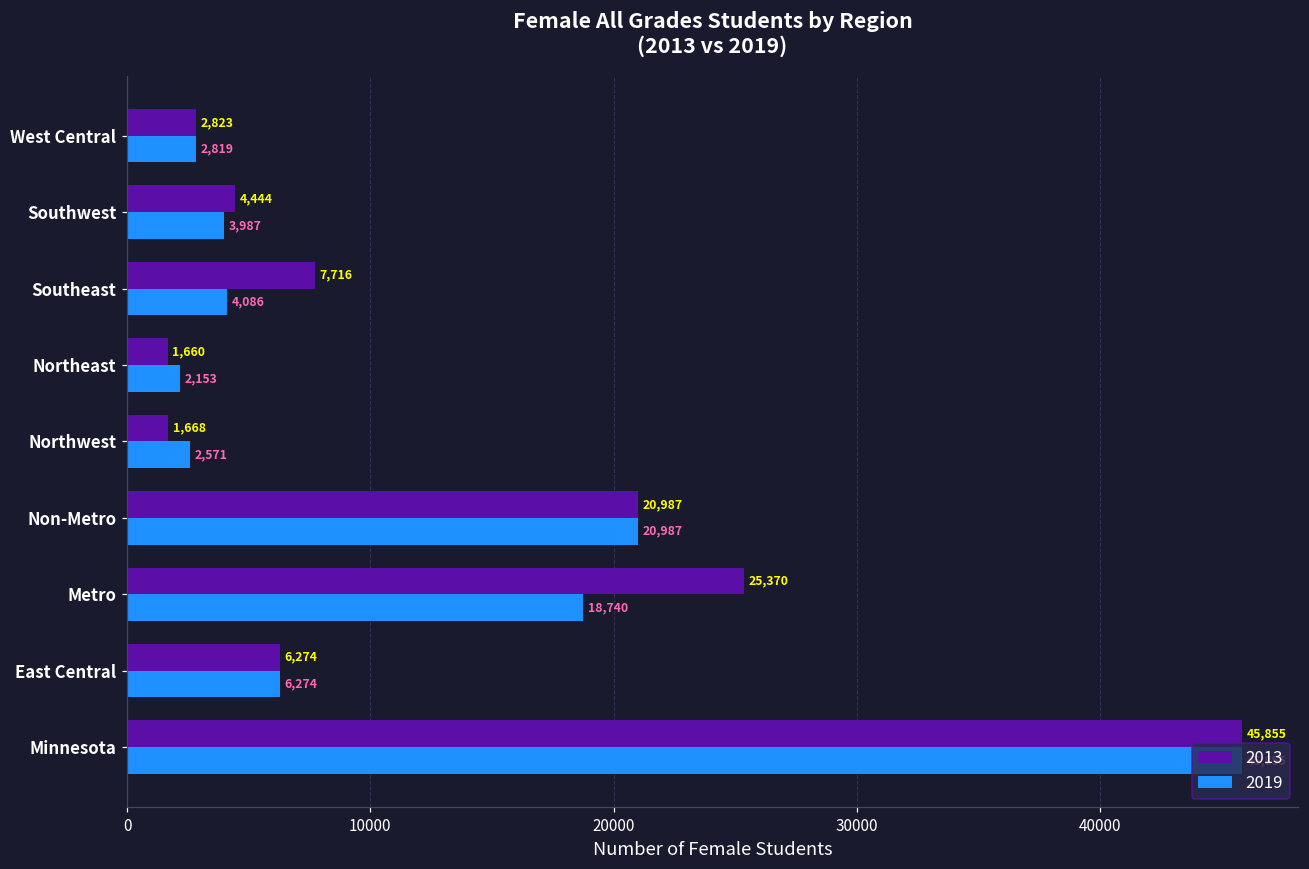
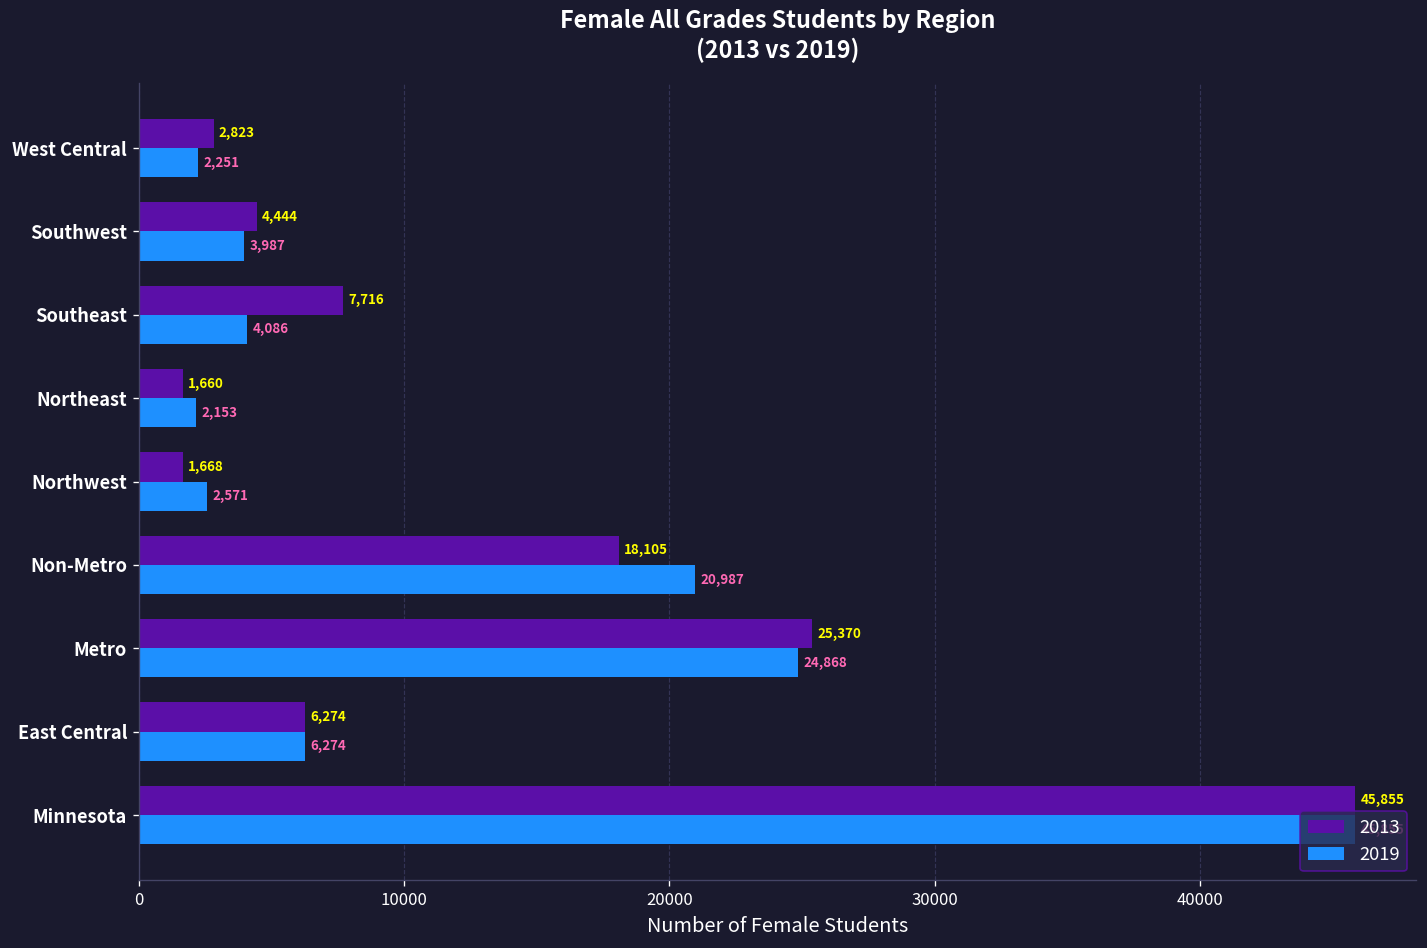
  {
    "2013": {
      "West Central": "2,823",
      "Southwest": "4,444",
      "Southeast": "7,716",
      "Northeast": "1,660",
      "Northwest": "1,668",
-     "Non-Metro": "20,987",
+     "Non-Metro": "18,105",
      "Metro": "25,370",
      "East Central": "6,274"
    },
    "2019": {
-     "West Central": "2,819",
+     "West Central": "2,251",
      "Southwest": "3,987",
      "Southeast": "4,086",
      "Northeast": "2,153",
      "Northwest": "2,571",
      "Non-Metro": "20,987",
-     "Metro": "18,740",
+     "Metro": "24,868",
      "East Central": "6,274"
    }
  }
